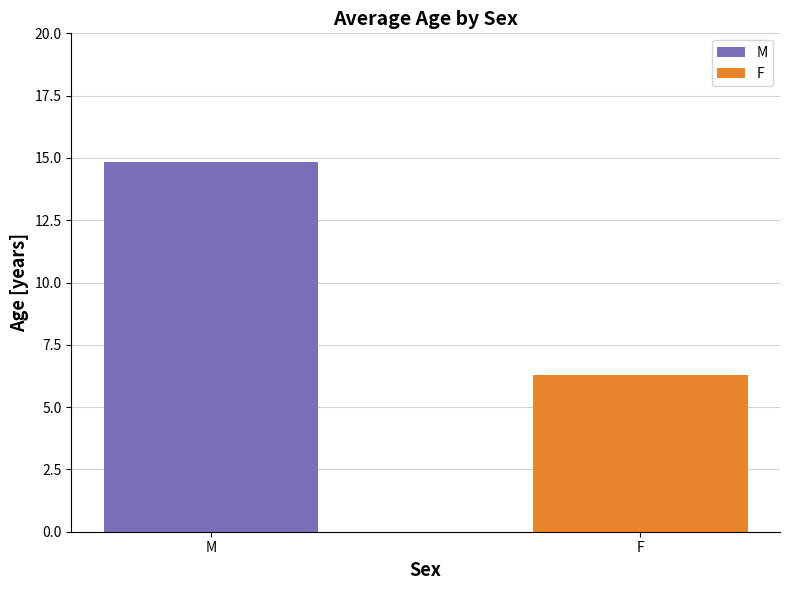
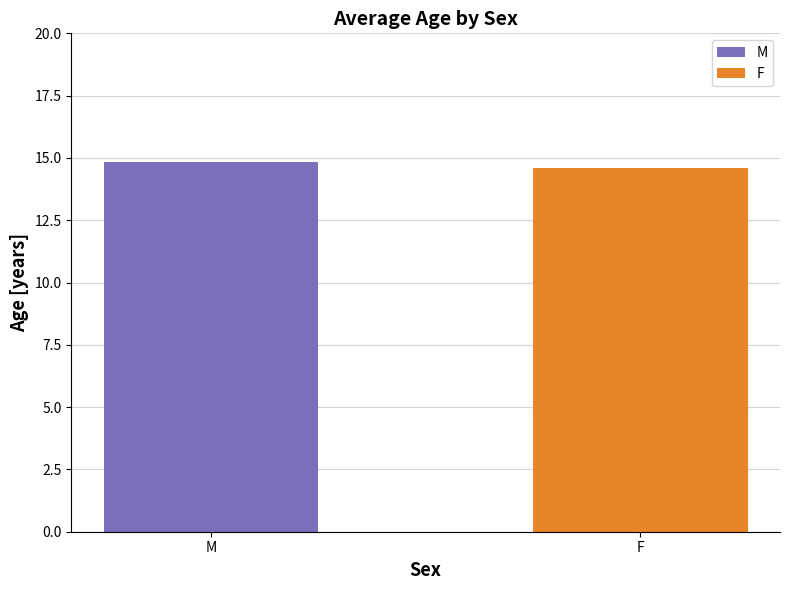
  {
    "M": 14.8,
-   "F": 6.3
+   "F": 14.6
  }
